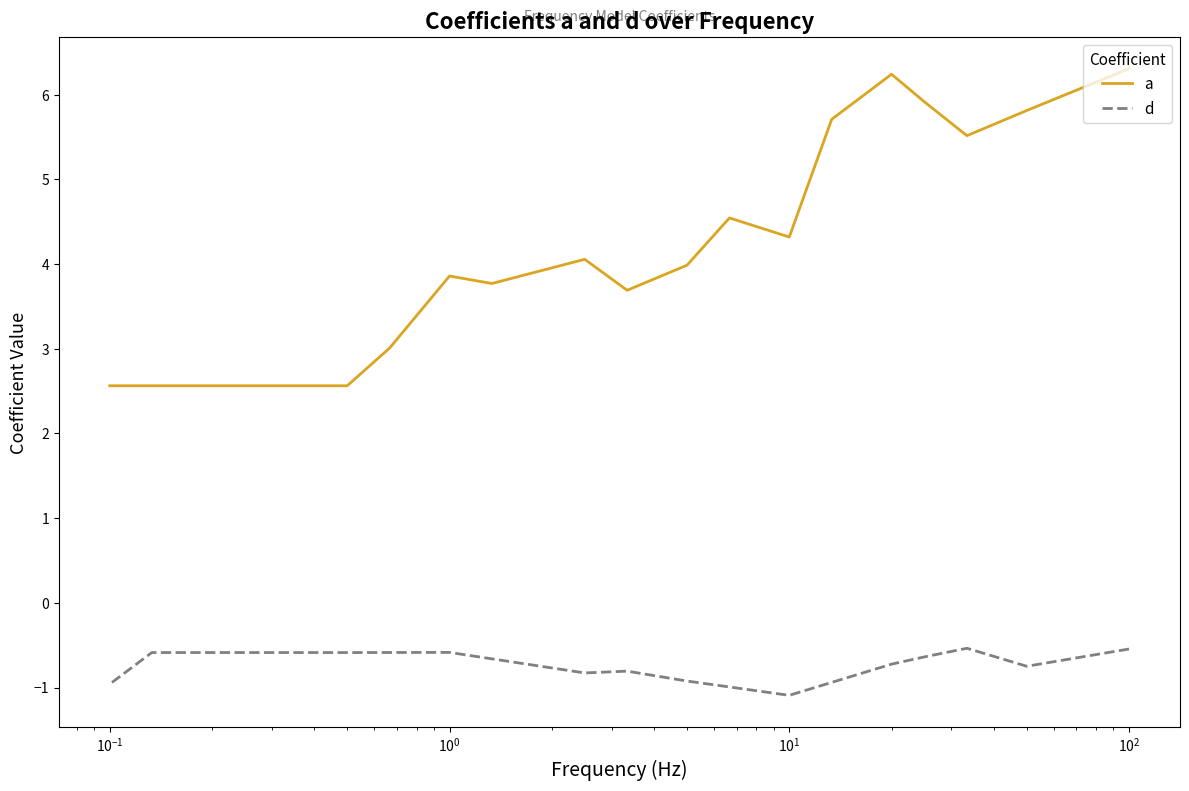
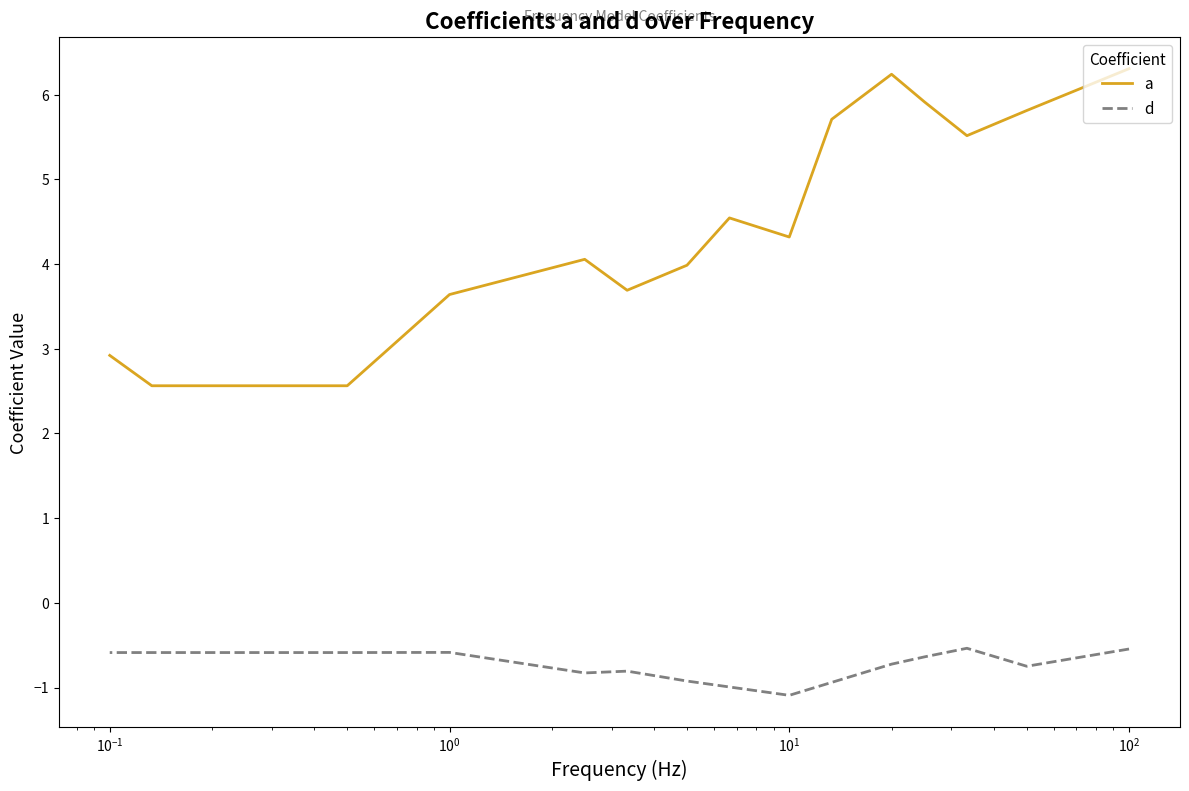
  {
    "a": {
-     "10^-1": 2.6,
-     "10^0": 3.9,
+     "10^-1": 2.9,
+     "10^0": 3.6,
      "10^1": 4.3
    },
    "d": {
-     "10^-1": -1.0,
+     "10^-1": -0.6,
      "10^0": -0.6,
      "10^1": -1.1,
      "10^2": -0.5
    }
  }
